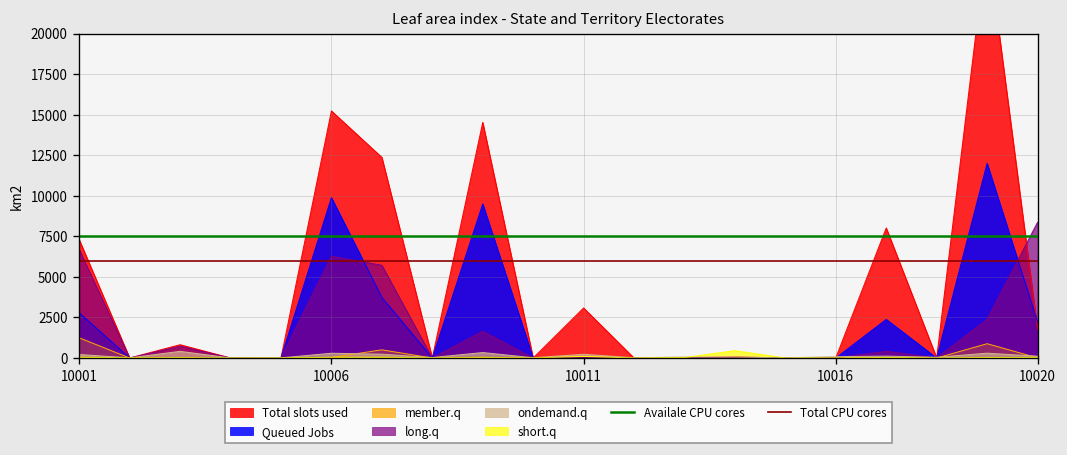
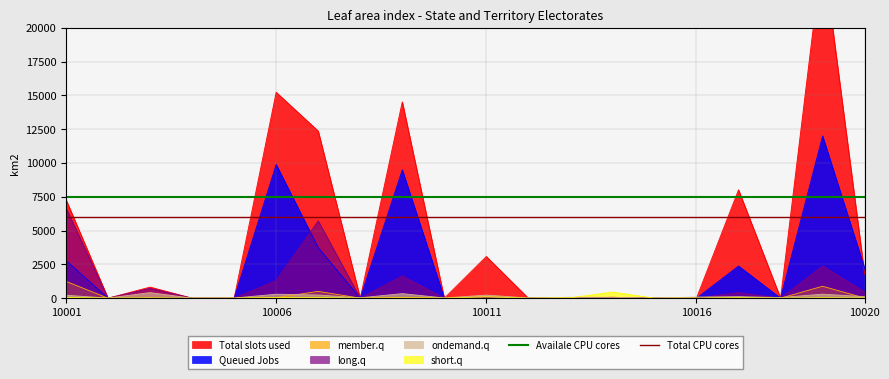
  {
    "Total slots used": {
      "10001": 7300,
      "10006": 15200,
      "10011": 3100,
      "10020": 1800
    },
    "Queued Jobs": {
      "10001": 2800,
      "10006": 9900,
      "10020": 2200
    },
    "member.q": {
      "10001": 1200
    },
    "long.q": {
      "10001": 6700,
-     "10006": 6300,
-     "10020": 8400
+     "10006": 1300,
+     "10020": 500
    },
    "ondemand.q": {
      "10006": 300
    }
  }
